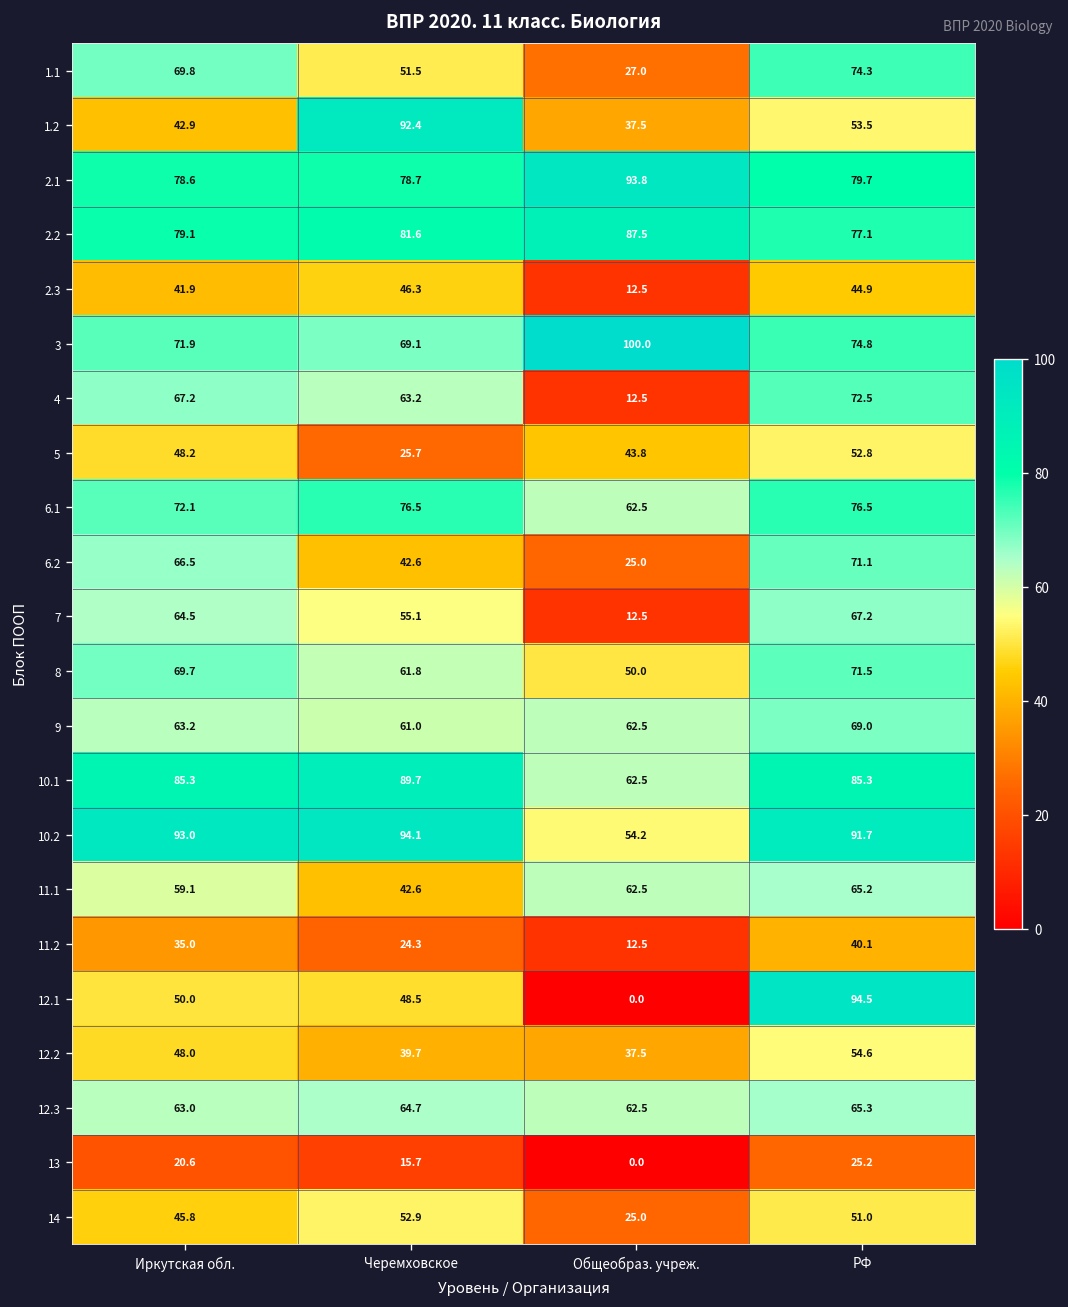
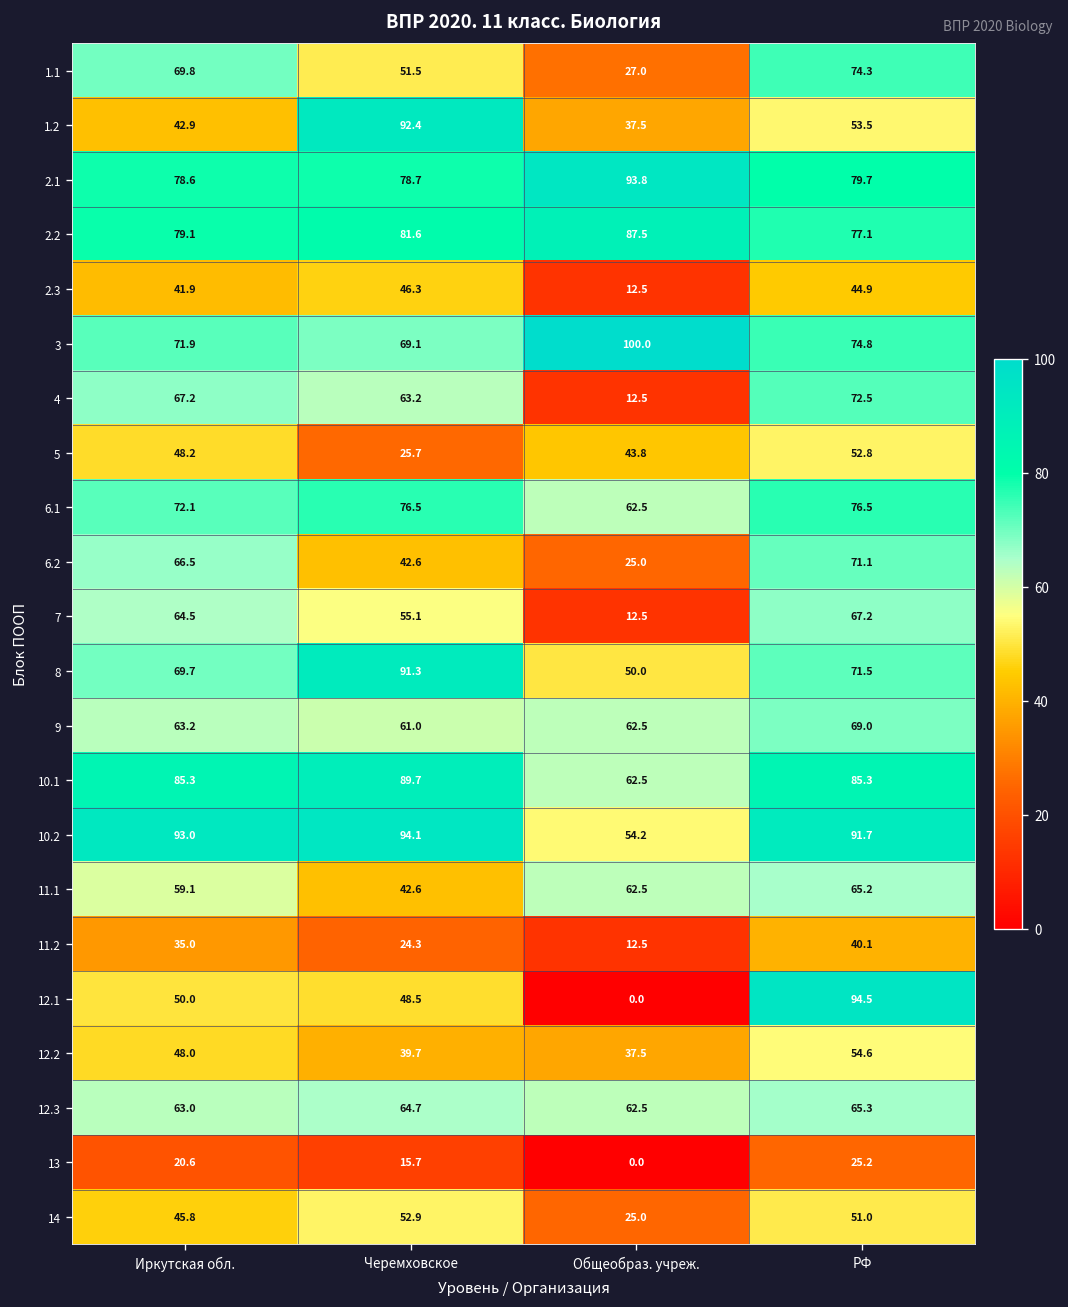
  {
    "1.1": {
      "Иркутская обл.": 69.8,
      "Черемховское": 51.5,
      "Общеобраз. учреж.": 27.0,
      "РФ": 74.3
    },
    "1.2": {
      "Иркутская обл.": 42.9,
      "Черемховское": 92.4,
      "Общеобраз. учреж.": 37.5,
      "РФ": 53.5
    },
    "2.1": {
      "Иркутская обл.": 78.6,
      "Черемховское": 78.7,
      "Общеобраз. учреж.": 93.8,
      "РФ": 79.7
    },
    "2.2": {
      "Иркутская обл.": 79.1,
      "Черемховское": 81.6,
      "Общеобраз. учреж.": 87.5,
      "РФ": 77.1
    },
    "2.3": {
      "Иркутская обл.": 41.9,
      "Черемховское": 46.3,
      "Общеобраз. учреж.": 12.5,
      "РФ": 44.9
    },
    "3": {
      "Иркутская обл.": 71.9,
      "Черемховское": 69.1,
      "Общеобраз. учреж.": 100.0,
      "РФ": 74.8
    },
    "4": {
      "Иркутская обл.": 67.2,
      "Черемховское": 63.2,
      "Общеобраз. учреж.": 12.5,
      "РФ": 72.5
    },
    "5": {
      "Иркутская обл.": 48.2,
      "Черемховское": 25.7,
      "Общеобраз. учреж.": 43.8,
      "РФ": 52.8
    },
    "6.1": {
      "Иркутская обл.": 72.1,
      "Черемховское": 76.5,
      "Общеобраз. учреж.": 62.5,
      "РФ": 76.5
    },
    "6.2": {
      "Иркутская обл.": 66.5,
      "Черемховское": 42.6,
      "Общеобраз. учреж.": 25.0,
      "РФ": 71.1
    },
    "7": {
      "Иркутская обл.": 64.5,
      "Черемховское": 55.1,
      "Общеобраз. учреж.": 12.5,
      "РФ": 67.2
    },
    "8": {
      "Иркутская обл.": 69.7,
-     "Черемховское": 61.8,
+     "Черемховское": 91.3,
      "Общеобраз. учреж.": 50.0,
      "РФ": 71.5
    },
    "9": {
      "Иркутская обл.": 63.2,
      "Черемховское": 61.0,
      "Общеобраз. учреж.": 62.5,
      "РФ": 69.0
    },
    "10.1": {
      "Иркутская обл.": 85.3,
      "Черемховское": 89.7,
      "Общеобраз. учреж.": 62.5,
      "РФ": 85.3
    },
    "10.2": {
      "Иркутская обл.": 93.0,
      "Черемховское": 94.1,
      "Общеобраз. учреж.": 54.2,
      "РФ": 91.7
    },
    "11.1": {
      "Иркутская обл.": 59.1,
      "Черемховское": 42.6,
      "Общеобраз. учреж.": 62.5,
      "РФ": 65.2
    },
    "11.2": {
      "Иркутская обл.": 35.0,
      "Черемховское": 24.3,
      "Общеобраз. учреж.": 12.5,
      "РФ": 40.1
    },
    "12.1": {
      "Иркутская обл.": 50.0,
      "Черемховское": 48.5,
      "Общеобраз. учреж.": 0.0,
      "РФ": 94.5
    },
    "12.2": {
      "Иркутская обл.": 48.0,
      "Черемховское": 39.7,
      "Общеобраз. учреж.": 37.5,
      "РФ": 54.6
    },
    "12.3": {
      "Иркутская обл.": 63.0,
      "Черемховское": 64.7,
      "Общеобраз. учреж.": 62.5,
      "РФ": 65.3
    },
    "13": {
      "Иркутская обл.": 20.6,
      "Черемховское": 15.7,
      "Общеобраз. учреж.": 0.0,
      "РФ": 25.2
    },
    "14": {
      "Иркутская обл.": 45.8,
      "Черемховское": 52.9,
      "Общеобраз. учреж.": 25.0,
      "РФ": 51.0
    }
  }
